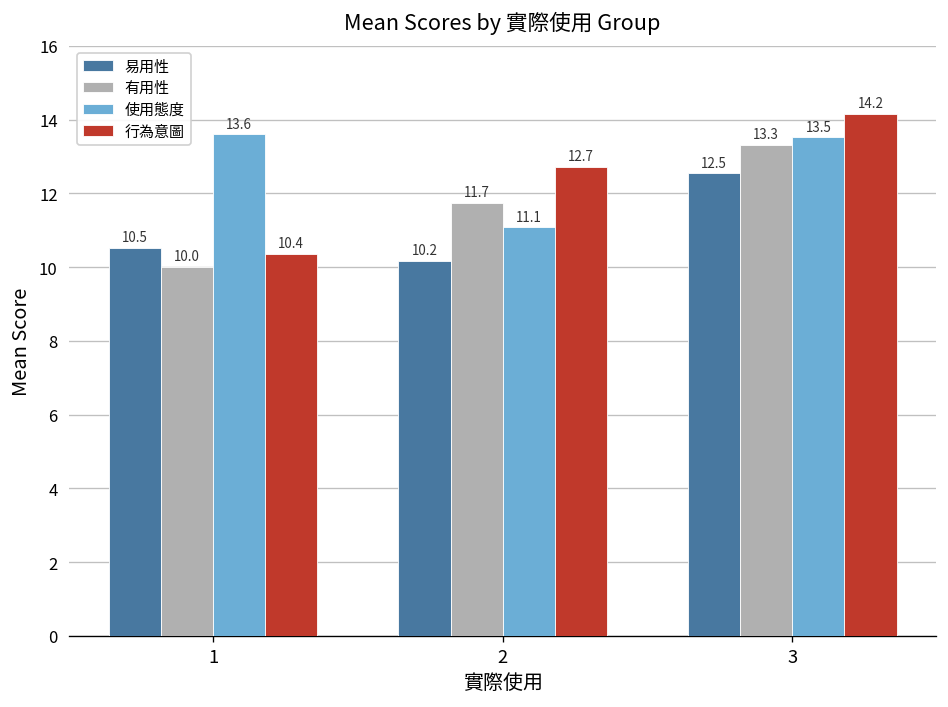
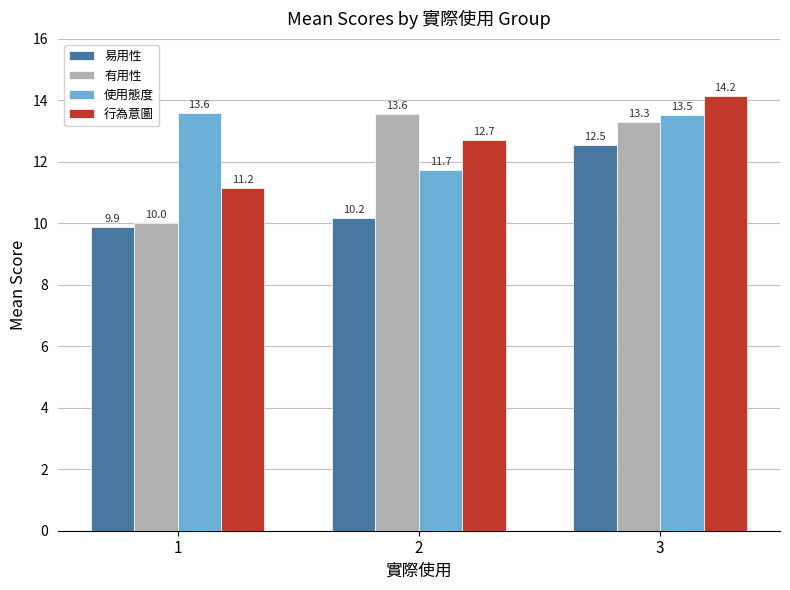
  {
    "易用性": {
-     "1": 10.5,
+     "1": 9.9,
      "2": 10.2,
      "3": 12.5
    },
    "有用性": {
      "1": 10.0,
-     "2": 11.7,
+     "2": 13.6,
      "3": 13.3
    },
    "使用態度": {
      "1": 13.6,
-     "2": 11.1,
+     "2": 11.7,
      "3": 13.5
    },
    "行為意圖": {
-     "1": 10.4,
+     "1": 11.2,
      "2": 12.7,
      "3": 14.2
    }
  }
